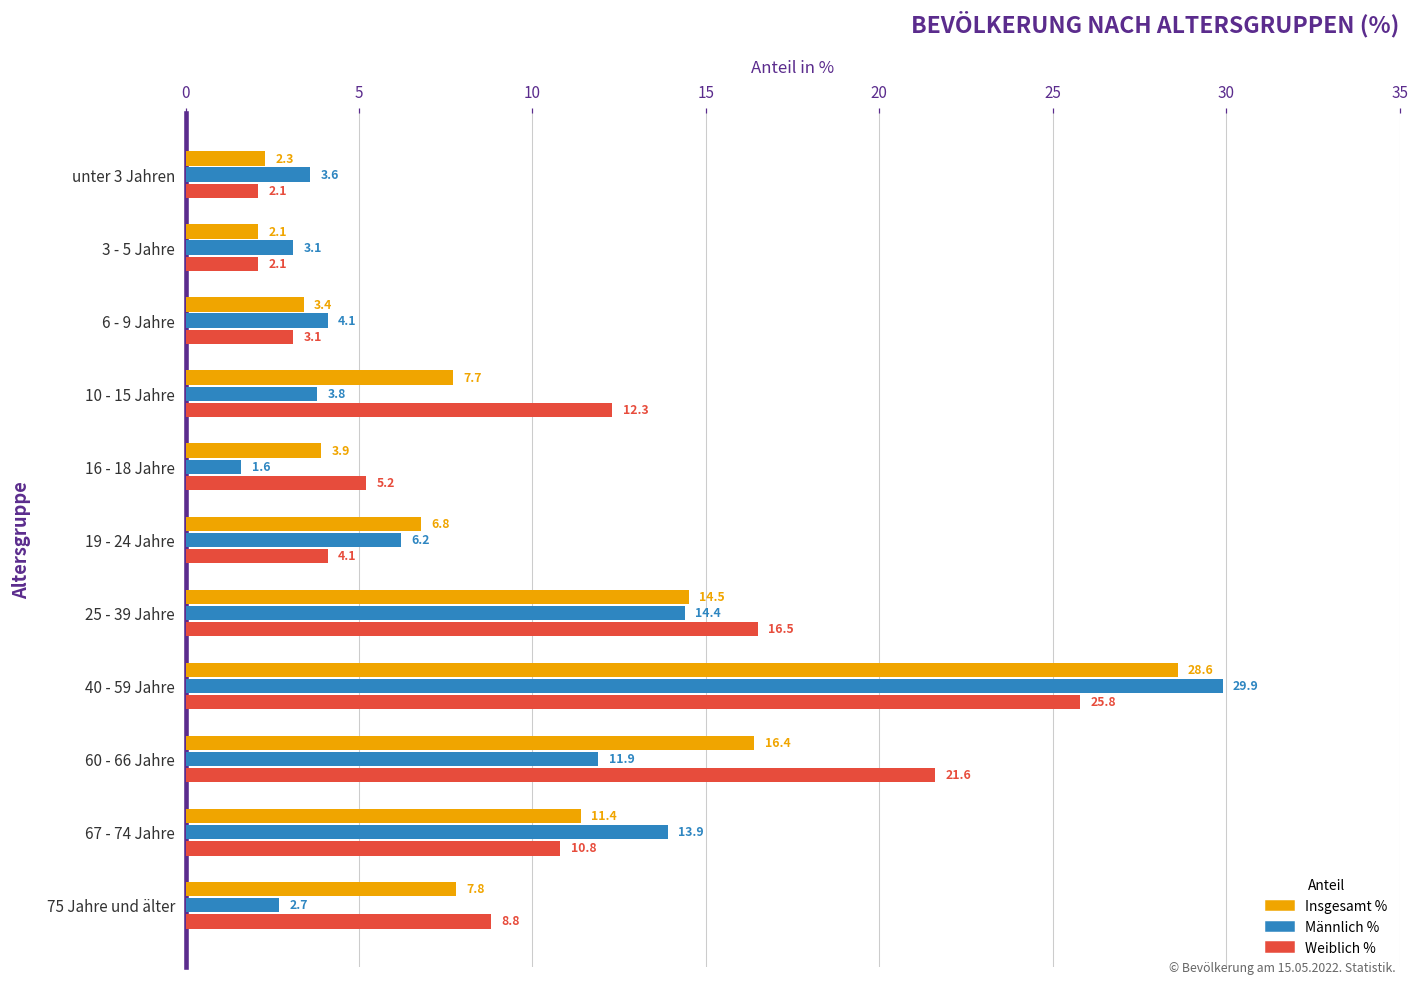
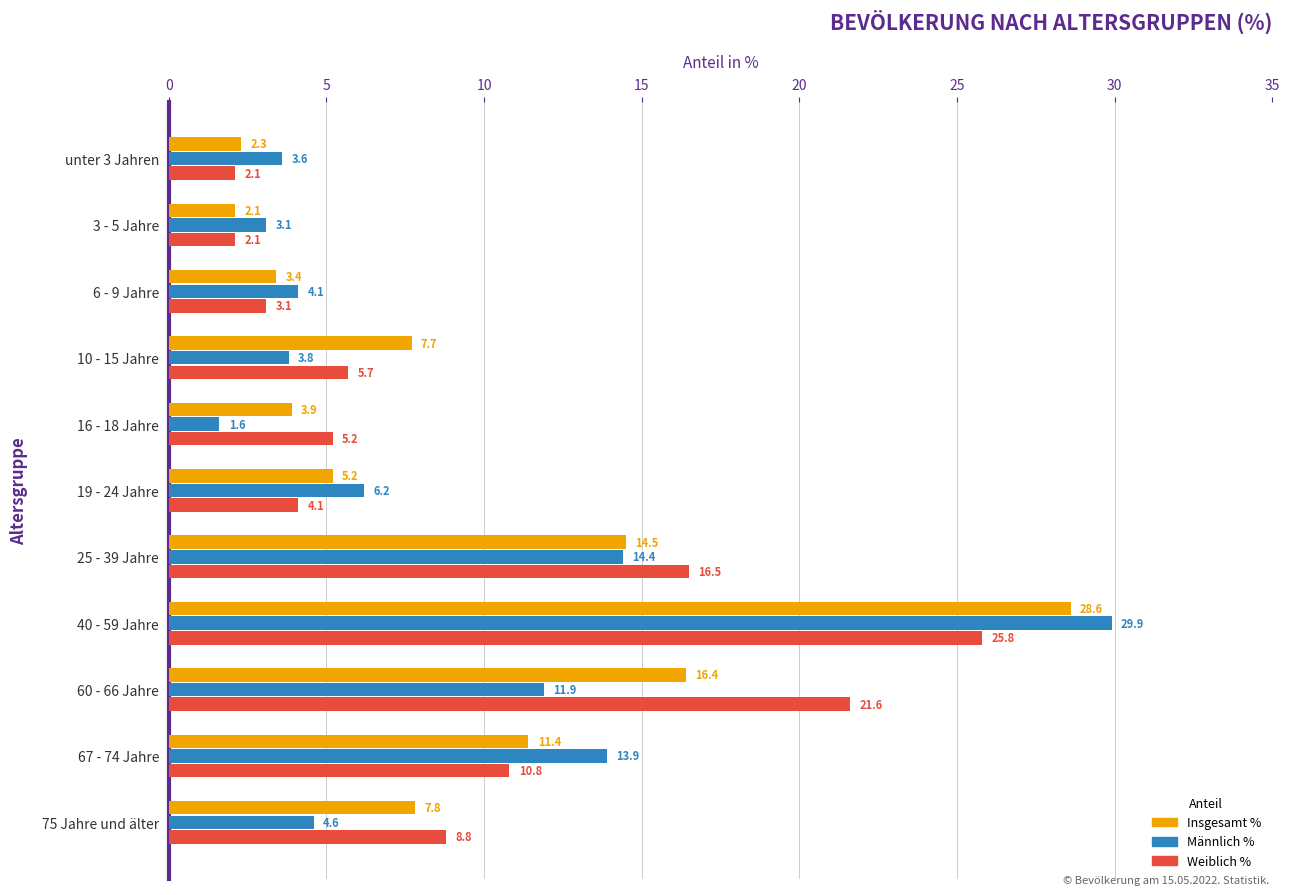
  {
    "Insgesamt %": {
      "unter 3 Jahren": 2.3,
      "3 - 5 Jahre": 2.1,
      "6 - 9 Jahre": 3.4,
      "10 - 15 Jahre": 7.7,
      "16 - 18 Jahre": 3.9,
-     "19 - 24 Jahre": 6.8,
+     "19 - 24 Jahre": 5.2,
      "25 - 39 Jahre": 14.5,
      "40 - 59 Jahre": 28.6,
      "60 - 66 Jahre": 16.4,
      "67 - 74 Jahre": 11.4,
      "75 Jahre und älter": 7.8
    },
    "Männlich %": {
      "unter 3 Jahren": 3.6,
      "3 - 5 Jahre": 3.1,
      "6 - 9 Jahre": 4.1,
      "10 - 15 Jahre": 3.8,
      "16 - 18 Jahre": 1.6,
      "19 - 24 Jahre": 6.2,
      "25 - 39 Jahre": 14.4,
      "40 - 59 Jahre": 29.9,
      "60 - 66 Jahre": 11.9,
      "67 - 74 Jahre": 13.9,
-     "75 Jahre und älter": 2.7
+     "75 Jahre und älter": 4.6
    },
    "Weiblich %": {
      "unter 3 Jahren": 2.1,
      "3 - 5 Jahre": 2.1,
      "6 - 9 Jahre": 3.1,
-     "10 - 15 Jahre": 12.3,
+     "10 - 15 Jahre": 5.7,
      "16 - 18 Jahre": 5.2,
      "19 - 24 Jahre": 4.1,
      "25 - 39 Jahre": 16.5,
      "40 - 59 Jahre": 25.8,
      "60 - 66 Jahre": 21.6,
      "67 - 74 Jahre": 10.8,
      "75 Jahre und älter": 8.8
    }
  }
